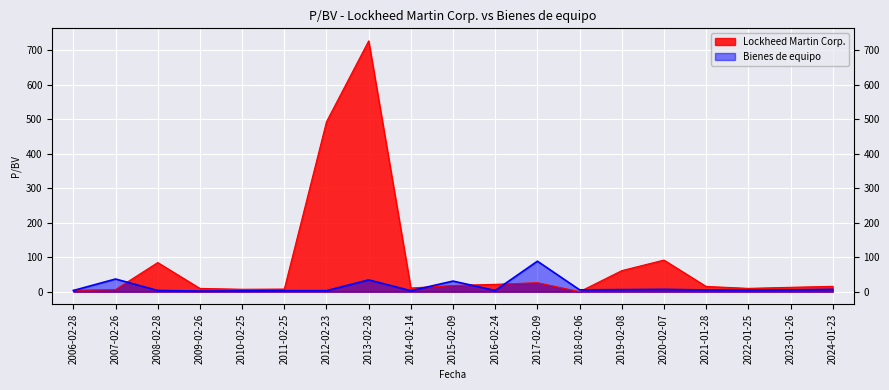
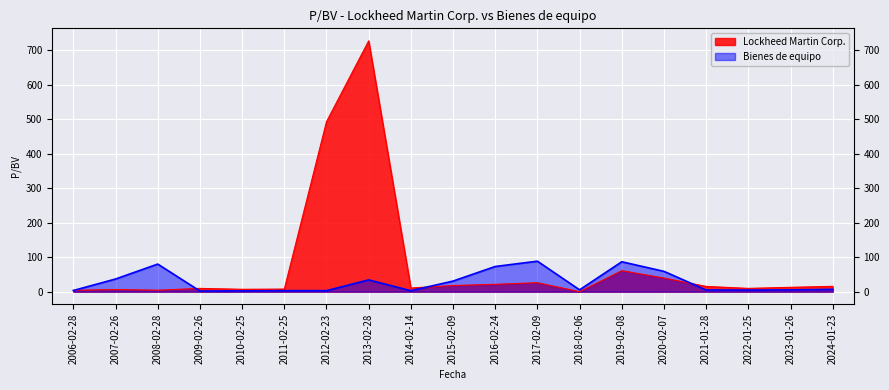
  {
    "Lockheed Martin Corp.": {
      "2007-02-26": 10,
-     "2008-02-28": 80,
+     "2008-02-28": 0,
      "2009-02-26": 10,
      "2012-02-23": 490,
      "2013-02-28": 730,
      "2014-02-14": 10,
      "2015-02-09": 20,
      "2016-02-24": 20,
      "2017-02-09": 30,
      "2019-02-08": 60,
-     "2020-02-07": 90,
+     "2020-02-07": 40,
      "2021-01-28": 20,
      "2023-01-26": 10,
      "2024-01-23": 20
    },
    "Bienes de equipo": {
      "2007-02-26": 40,
-     "2008-02-28": 0,
+     "2008-02-28": 80,
      "2009-02-26": 0,
      "2012-02-23": 0,
      "2013-02-28": 30,
      "2014-02-14": 0,
      "2015-02-09": 30,
-     "2016-02-24": 0,
+     "2016-02-24": 70,
      "2017-02-09": 90,
-     "2019-02-08": 10,
-     "2020-02-07": 10,
+     "2019-02-08": 90,
+     "2020-02-07": 60,
      "2021-01-28": 10,
      "2023-01-26": 10,
      "2024-01-23": 10
    }
  }
